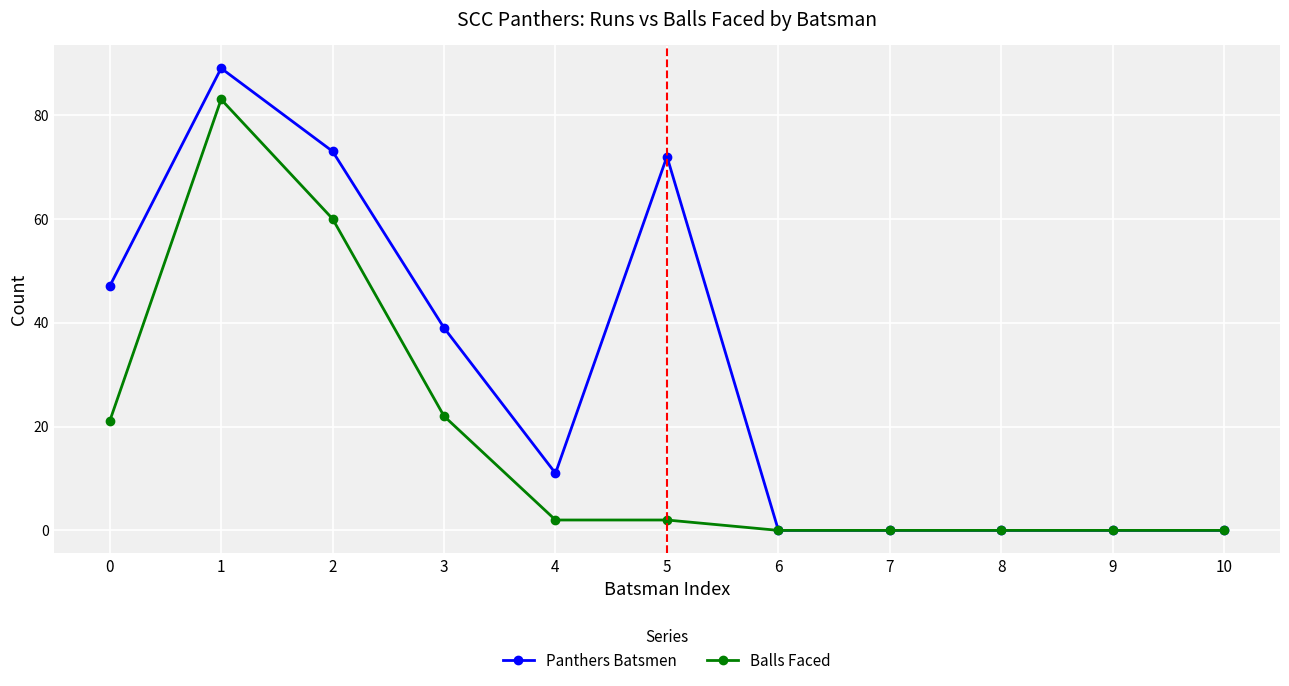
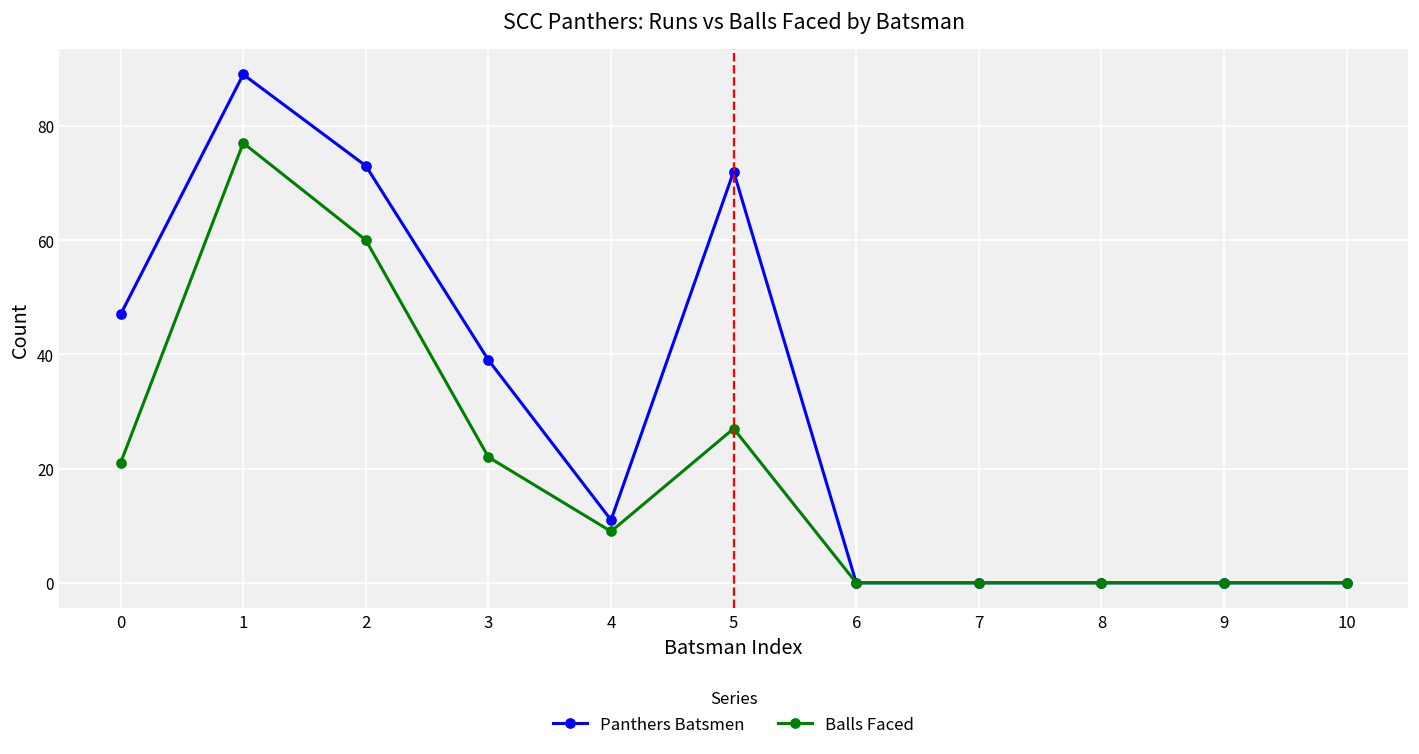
  {
    "Panthers Batsmen": {
      "0": 47,
      "1": 89,
      "2": 73,
      "3": 39,
      "4": 11,
      "5": 72
    },
    "Balls Faced": {
      "0": 21,
-     "1": 83,
+     "1": 77,
      "2": 60,
      "3": 22,
-     "4": 2,
-     "5": 2
+     "4": 9,
+     "5": 27
    }
  }
